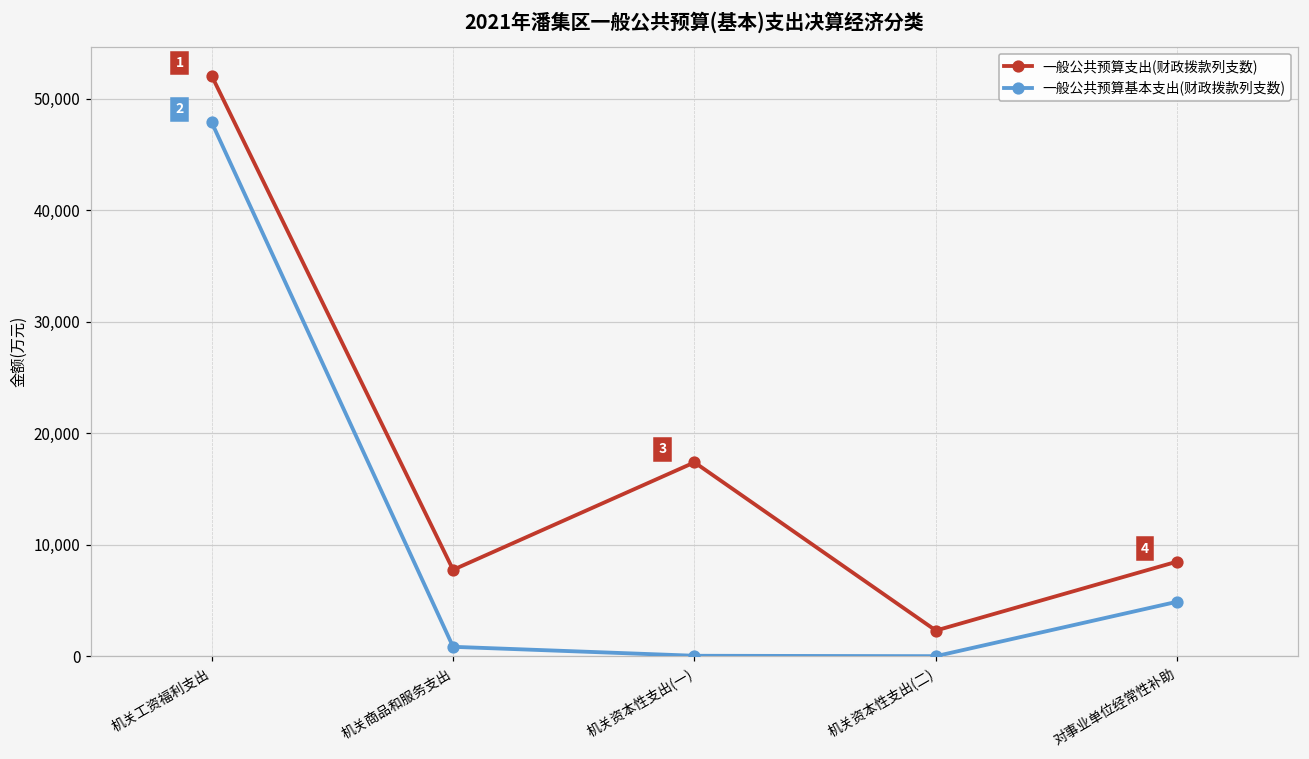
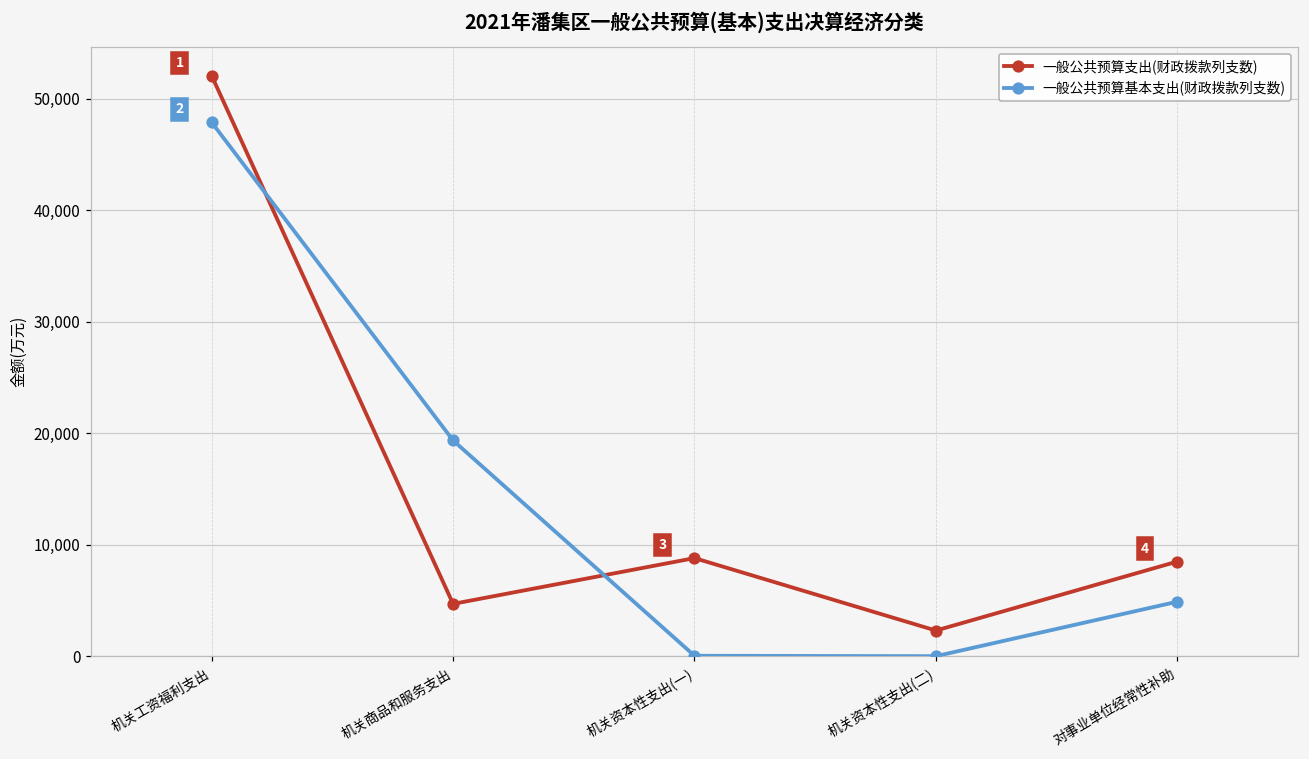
  {
    "一般公共预算支出(财政拨款列支数)": {
      "机关工资福利支出": "52,000",
-     "机关商品和服务支出": "7,700",
-     "机关资本性支出(一)": "17,400",
+     "机关商品和服务支出": "4,700",
+     "机关资本性支出(一)": "8,800",
      "机关资本性支出(二)": "2,300",
      "对事业单位经常性补助": "8,500"
    },
    "一般公共预算基本支出(财政拨款列支数)": {
      "机关工资福利支出": "47,900",
-     "机关商品和服务支出": "800",
+     "机关商品和服务支出": "19,300",
      "机关资本性支出(一)": "0",
      "机关资本性支出(二)": "0",
      "对事业单位经常性补助": "4,900"
    }
  }
